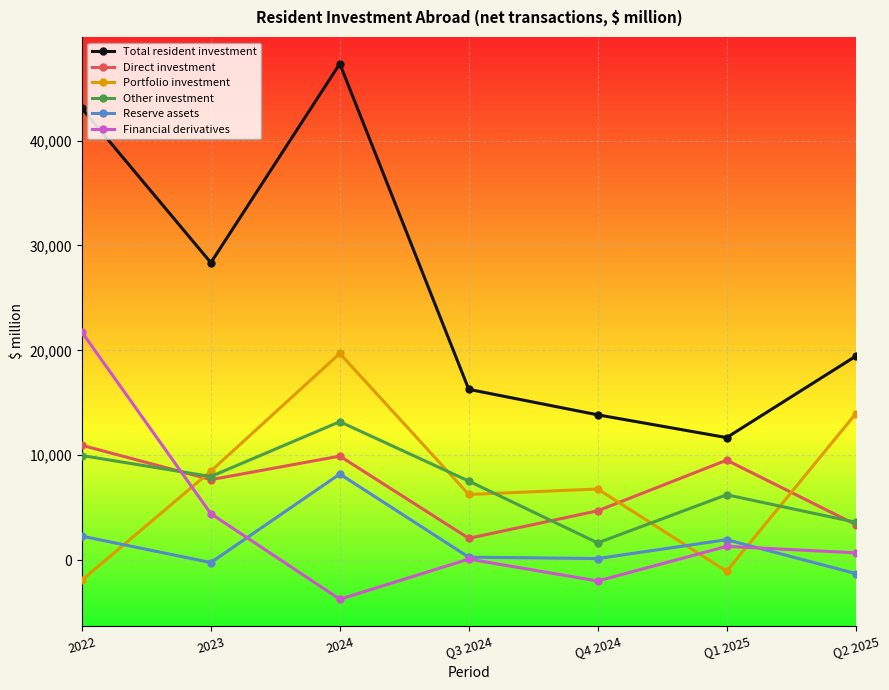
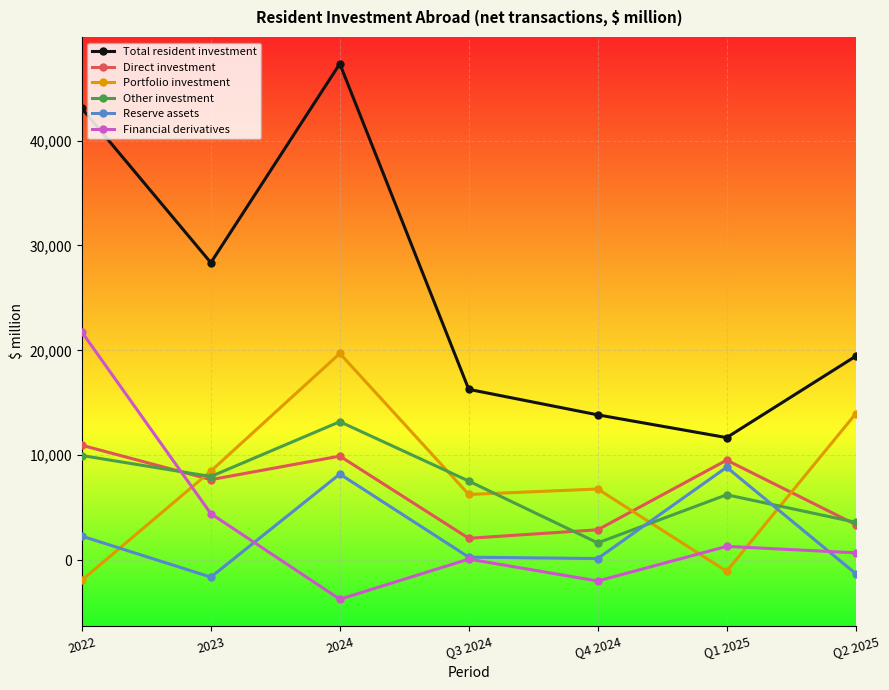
  {
    "Total resident investment": {
      "2022": "43,100",
      "2023": "28,400",
      "2024": "47,300",
      "Q3 2024": "16,300",
      "Q4 2024": "13,900",
      "Q1 2025": "11,700",
      "Q2 2025": "19,400"
    },
    "Direct investment": {
      "2022": "11,000",
      "2023": "7,700",
      "2024": "9,900",
      "Q3 2024": "2,100",
-     "Q4 2024": "4,700",
+     "Q4 2024": "2,900",
      "Q1 2025": "9,500"
    },
    "Portfolio investment": {
      "2022": "-1,900",
      "2023": "8,500",
      "2024": "19,700",
      "Q3 2024": "6,300",
      "Q4 2024": "6,800",
      "Q1 2025": "-1,100",
      "Q2 2025": "14,000"
    },
    "Other investment": {
      "2022": "10,000",
      "2023": "8,000",
      "2024": "13,200",
      "Q3 2024": "7,500",
      "Q4 2024": "1,600",
      "Q1 2025": "6,200"
    },
    "Reserve assets": {
      "2022": "2,300",
-     "2023": "-200",
+     "2023": "-1,600",
      "2024": "8,200",
      "Q4 2024": "200",
-     "Q1 2025": "2,000",
+     "Q1 2025": "8,900",
      "Q2 2025": "-1,300"
    },
    "Financial derivatives": {
      "2022": "21,700",
      "2023": "4,400",
      "2024": "-3,700",
      "Q4 2024": "-2,000",
      "Q1 2025": "1,300",
      "Q2 2025": "700"
    }
  }
